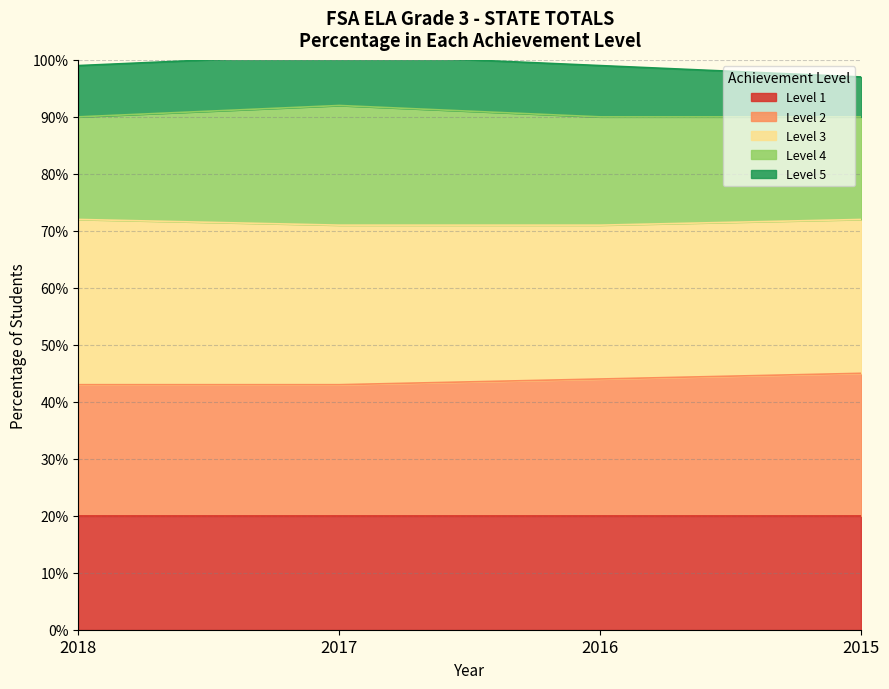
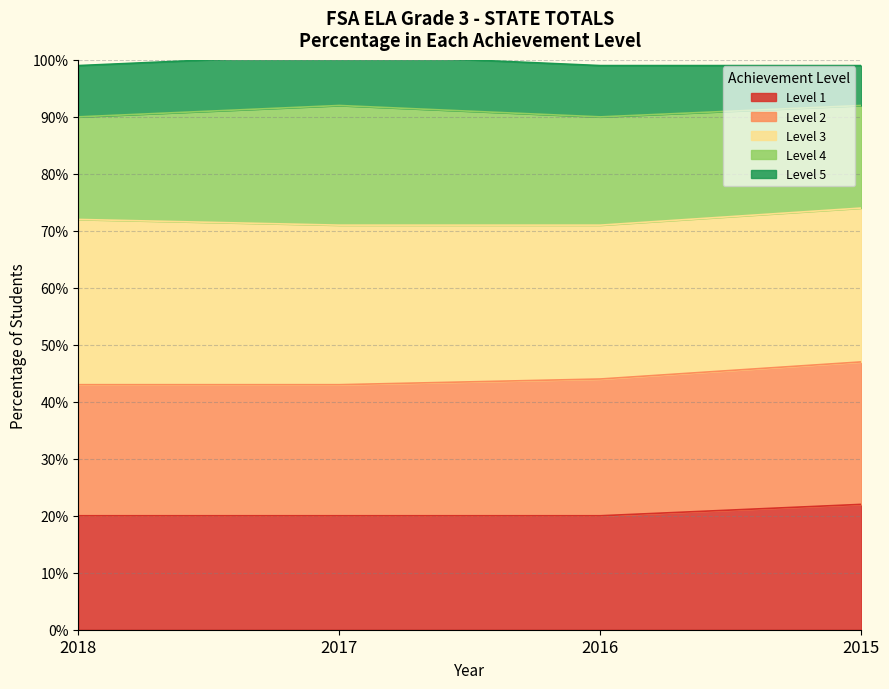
  {
    "Level 1": {
      "2018": "20%",
      "2017": "20%",
      "2016": "20%",
-     "2015": "20%"
+     "2015": "22%"
    },
    "Level 2": {
      "2018": "23%",
      "2017": "23%",
      "2016": "24%",
      "2015": "25%"
    },
    "Level 3": {
      "2018": "29%",
      "2017": "28%",
      "2016": "27%",
      "2015": "27%"
    },
    "Level 4": {
      "2018": "18%",
      "2017": "21%",
      "2016": "19%",
      "2015": "18%"
    },
    "Level 5": {
      "2018": "9%",
      "2016": "9%",
      "2015": "7%"
    }
  }
